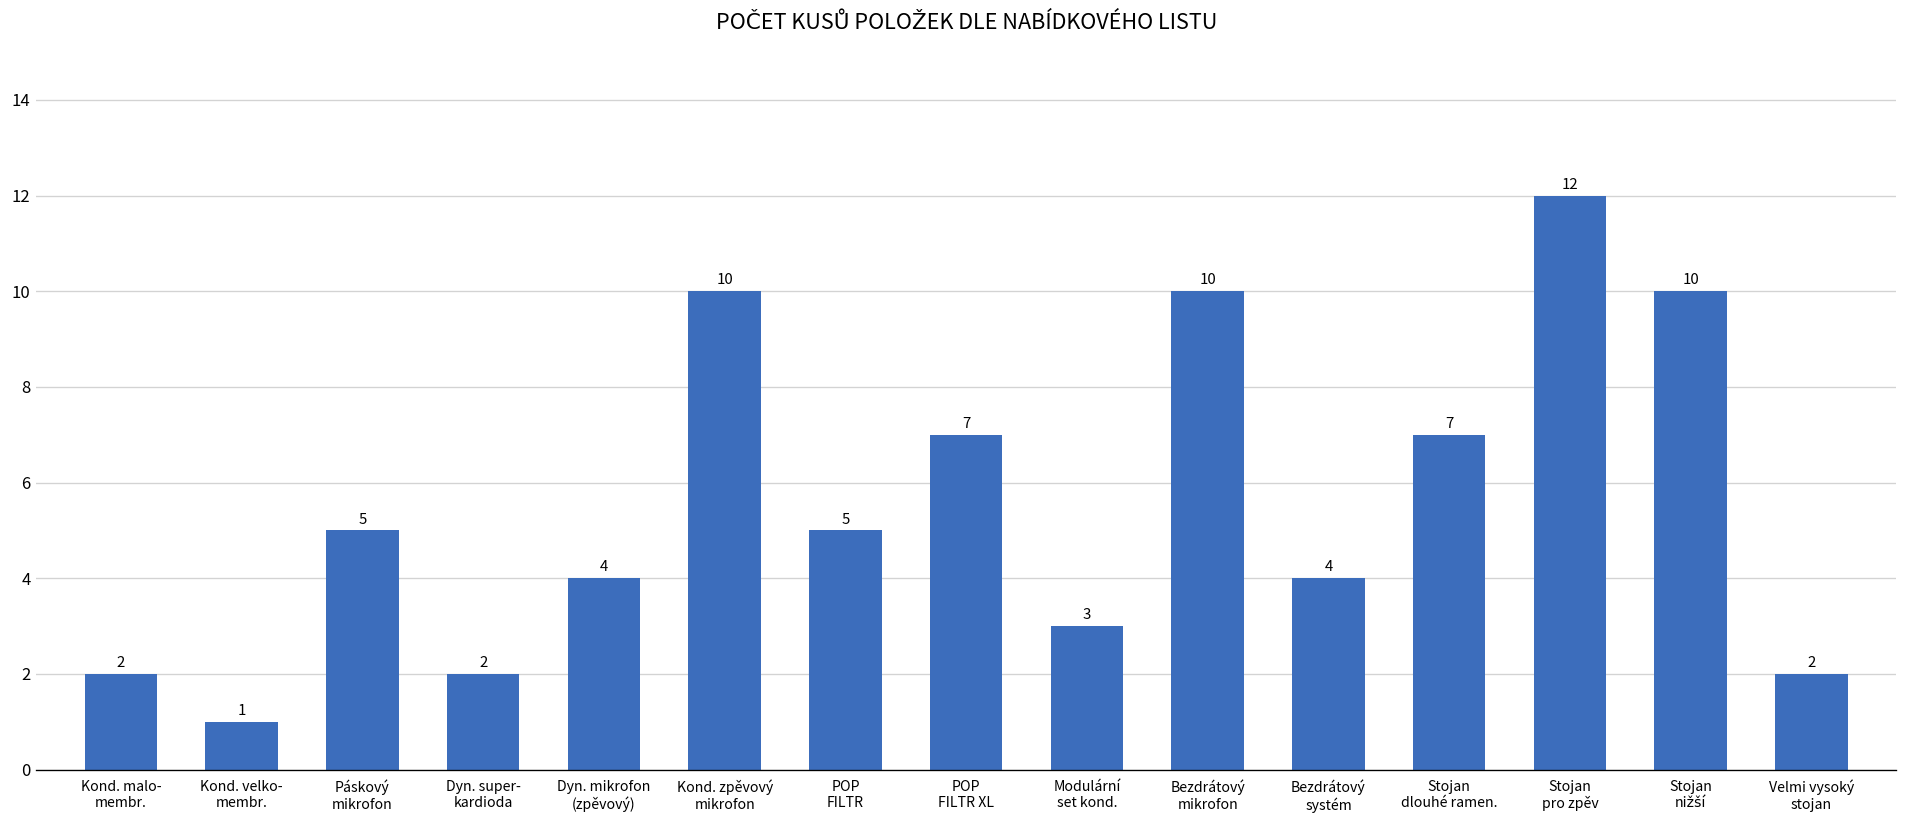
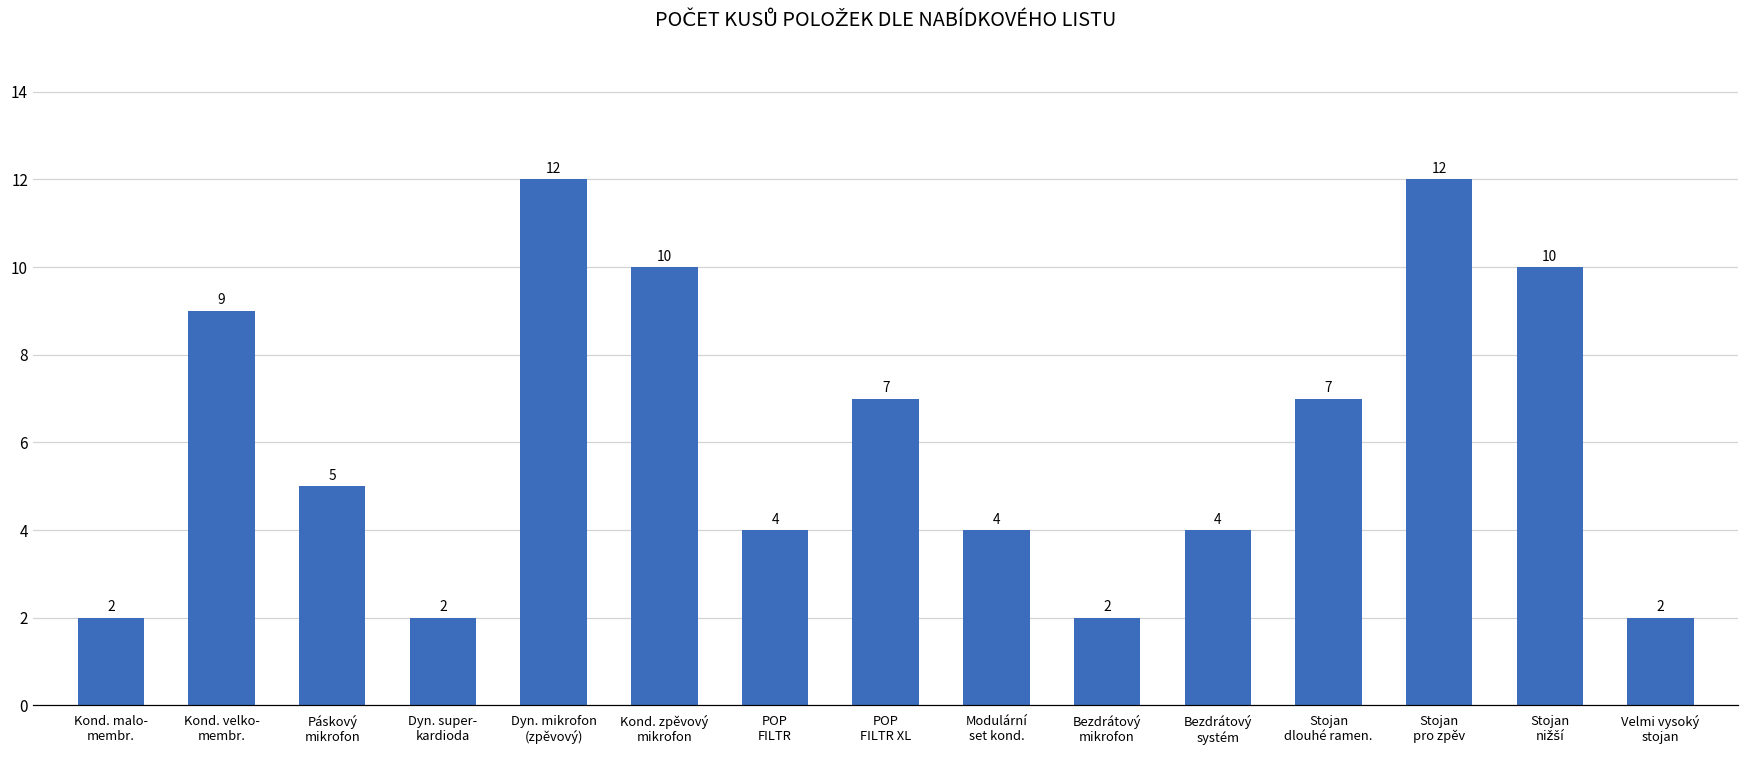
  {
    "Kond. malo- membr.": 2,
-   "Kond. velko- membr.": 1,
+   "Kond. velko- membr.": 9,
    "Páskový mikrofon": 5,
    "Dyn. super- kardioda": 2,
-   "Dyn. mikrofon (zpěvový)": 4,
+   "Dyn. mikrofon (zpěvový)": 12,
    "Kond. zpěvový mikrofon": 10,
-   "POP FILTR": 5,
+   "POP FILTR": 4,
    "POP FILTR XL": 7,
-   "Modulární set kond.": 3,
-   "Bezdrátový mikrofon": 10,
+   "Modulární set kond.": 4,
+   "Bezdrátový mikrofon": 2,
    "Bezdrátový systém": 4,
    "Stojan dlouhé ramen.": 7,
    "Stojan pro zpěv": 12,
    "Stojan nižší": 10,
    "Velmi vysoký stojan": 2
  }
